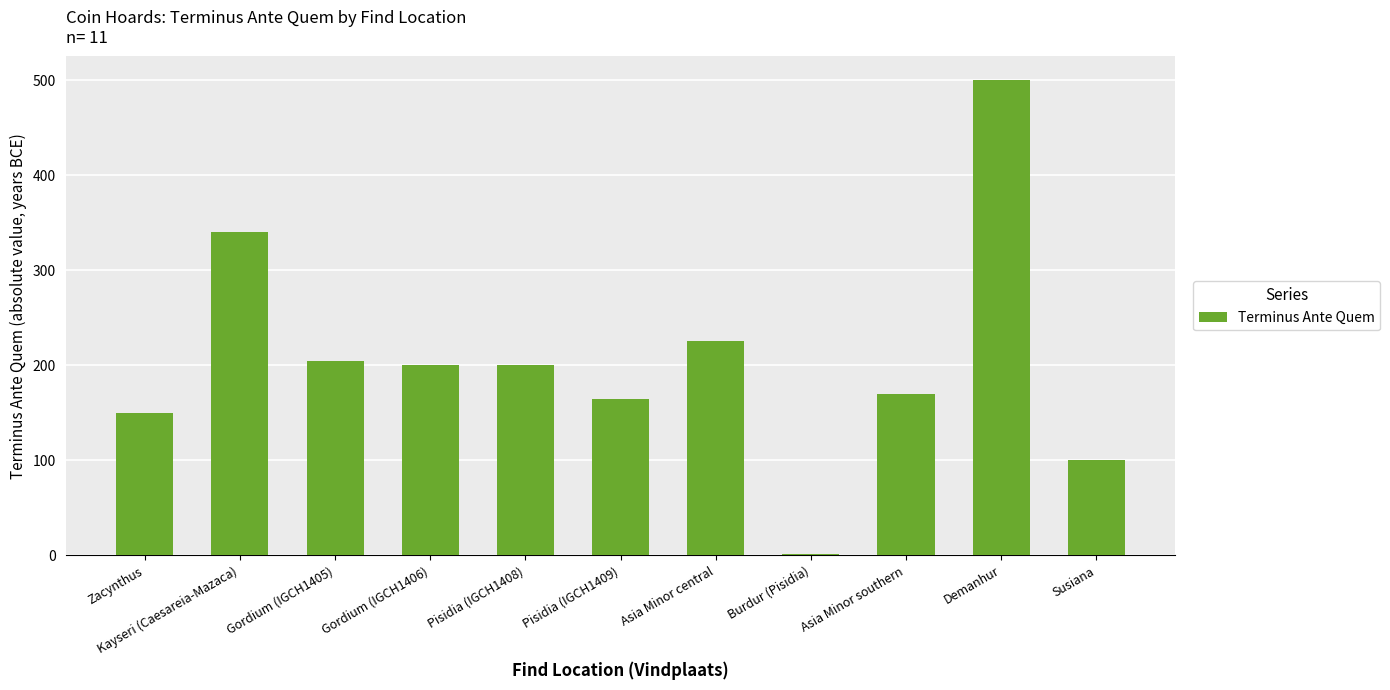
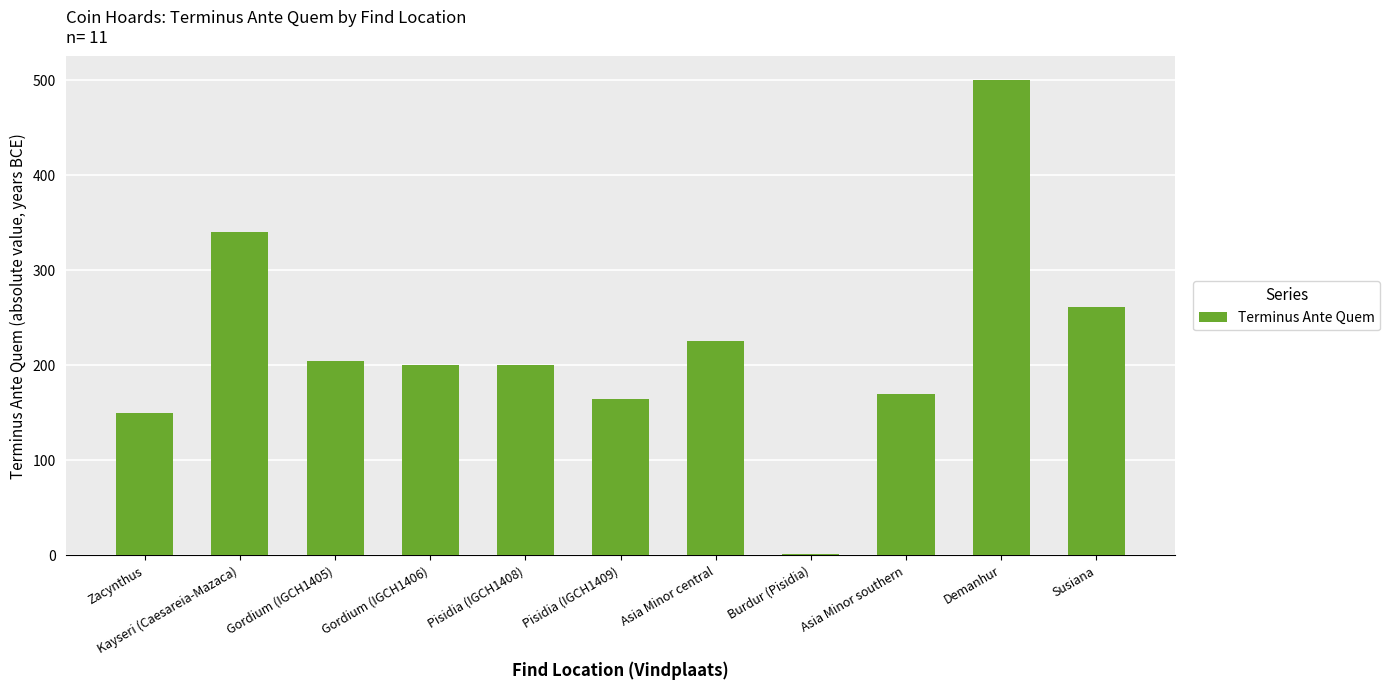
  {
    "Zacynthus": 150,
    "Kayseri (Caesareia-Mazaca)": 340,
    "Gordium (IGCH1405)": 210,
    "Gordium (IGCH1406)": 200,
    "Pisidia (IGCH1408)": 200,
    "Pisidia (IGCH1409)": 170,
    "Asia Minor central": 230,
    "Asia Minor southern": 170,
    "Demanhur": 500,
-   "Susiana": 100
+   "Susiana": 260
  }
